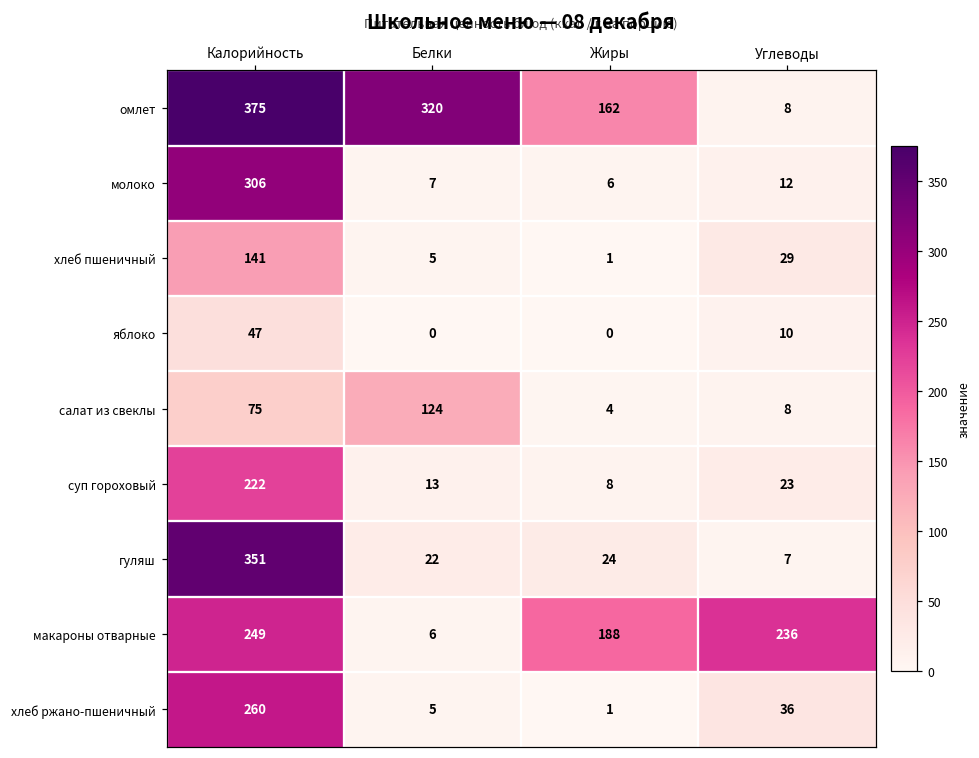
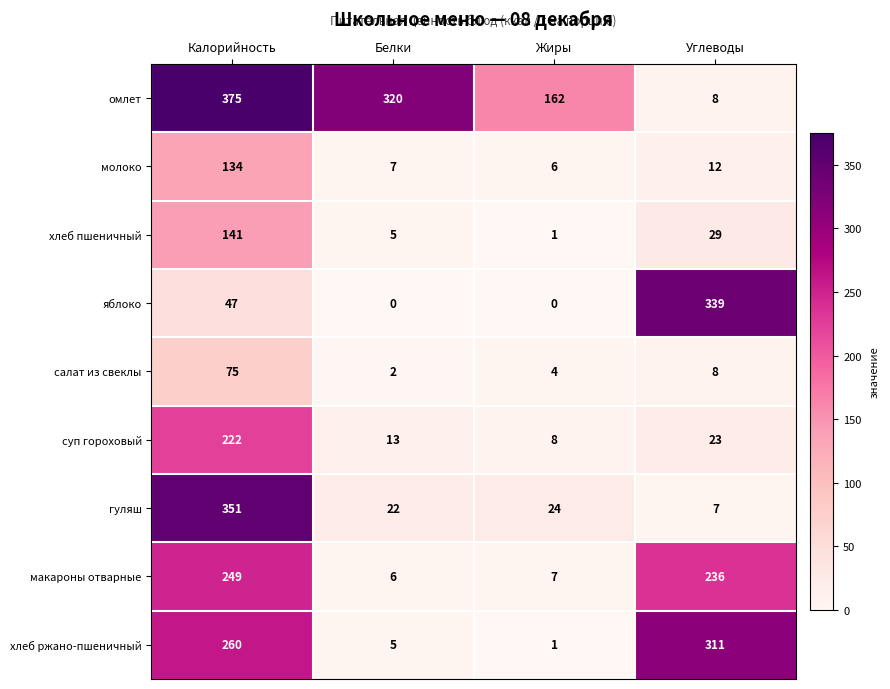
  {
    "омлет": {
      "Калорийность": 375,
      "Белки": 320,
      "Жиры": 162,
      "Углеводы": 8
    },
    "молоко": {
-     "Калорийность": 306,
+     "Калорийность": 134,
      "Белки": 7,
      "Жиры": 6,
      "Углеводы": 12
    },
    "хлеб пшеничный": {
      "Калорийность": 141,
      "Белки": 5,
      "Жиры": 1,
      "Углеводы": 29
    },
    "яблоко": {
      "Калорийность": 47,
      "Белки": 0,
      "Жиры": 0,
-     "Углеводы": 10
+     "Углеводы": 339
    },
    "салат из свеклы": {
      "Калорийность": 75,
-     "Белки": 124,
+     "Белки": 2,
      "Жиры": 4,
      "Углеводы": 8
    },
    "суп гороховый": {
      "Калорийность": 222,
      "Белки": 13,
      "Жиры": 8,
      "Углеводы": 23
    },
    "гуляш": {
      "Калорийность": 351,
      "Белки": 22,
      "Жиры": 24,
      "Углеводы": 7
    },
    "макароны отварные": {
      "Калорийность": 249,
      "Белки": 6,
-     "Жиры": 188,
+     "Жиры": 7,
      "Углеводы": 236
    },
    "хлеб ржано-пшеничный": {
      "Калорийность": 260,
      "Белки": 5,
      "Жиры": 1,
-     "Углеводы": 36
+     "Углеводы": 311
    }
  }
